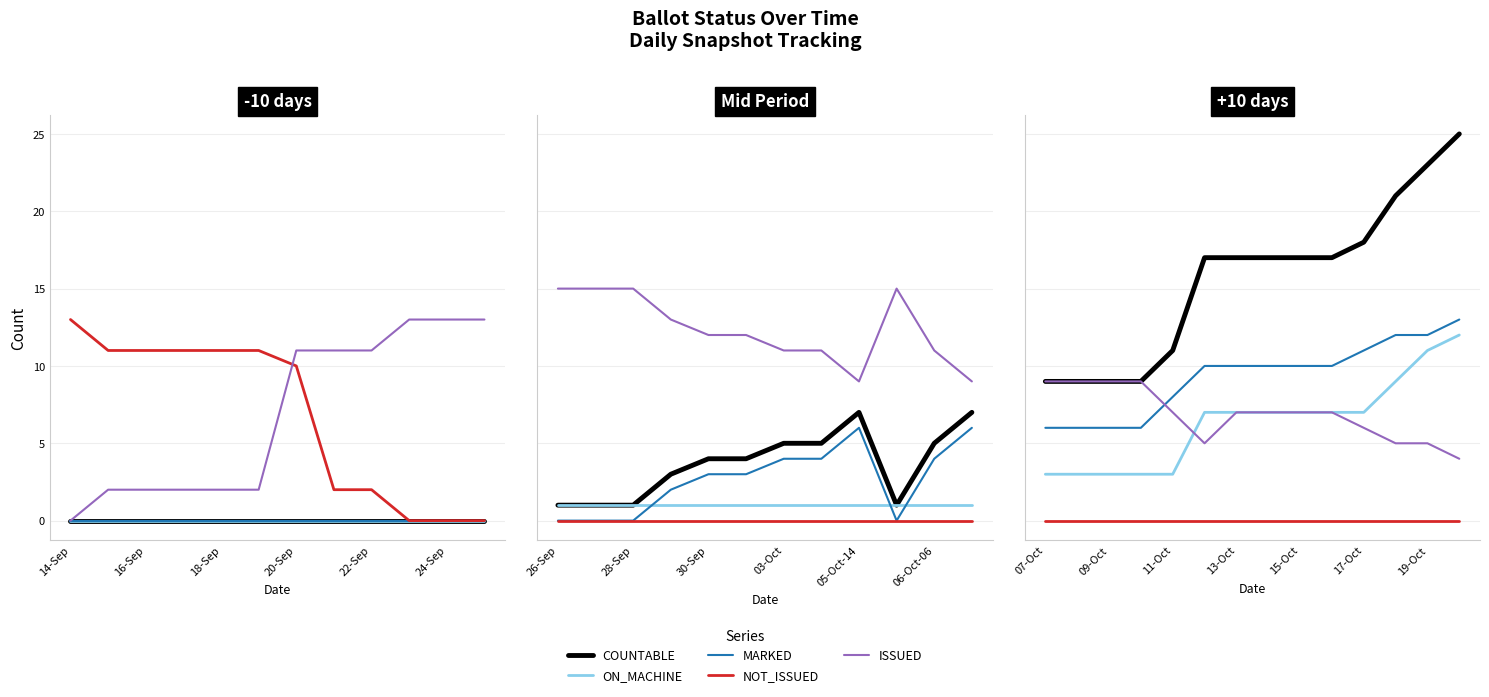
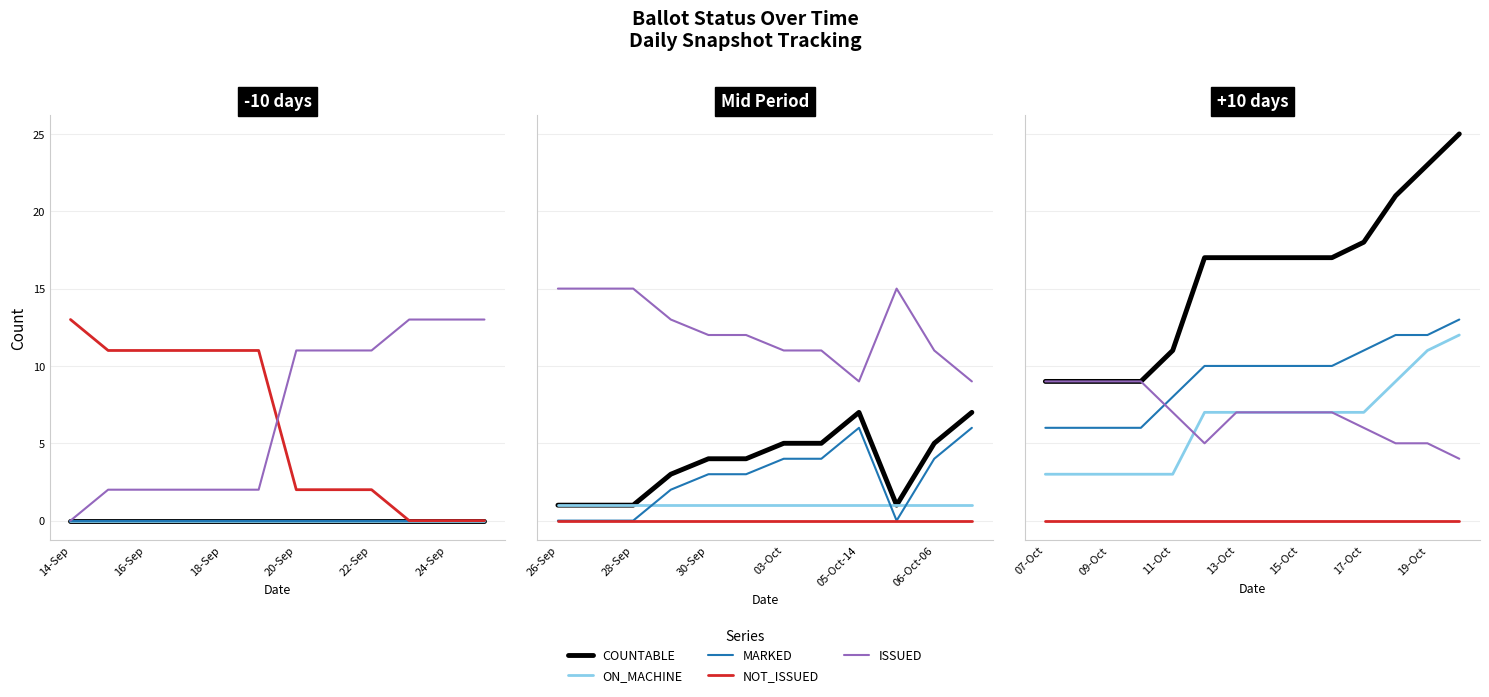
  {
    "-10 days": {
      "MARKED": {
        "16-Sep": 0,
        "18-Sep": 0,
        "20-Sep": 0,
        "22-Sep": 0
      },
      "NOT_ISSUED": {
        "14-Sep": 13,
        "16-Sep": 11,
        "18-Sep": 11,
-       "20-Sep": 10,
+       "20-Sep": 2,
        "22-Sep": 2
      },
      "ISSUED": {
        "16-Sep": 2,
        "18-Sep": 2,
        "20-Sep": 11,
        "22-Sep": 11,
        "24-Sep": 13
      }
    }
  }
